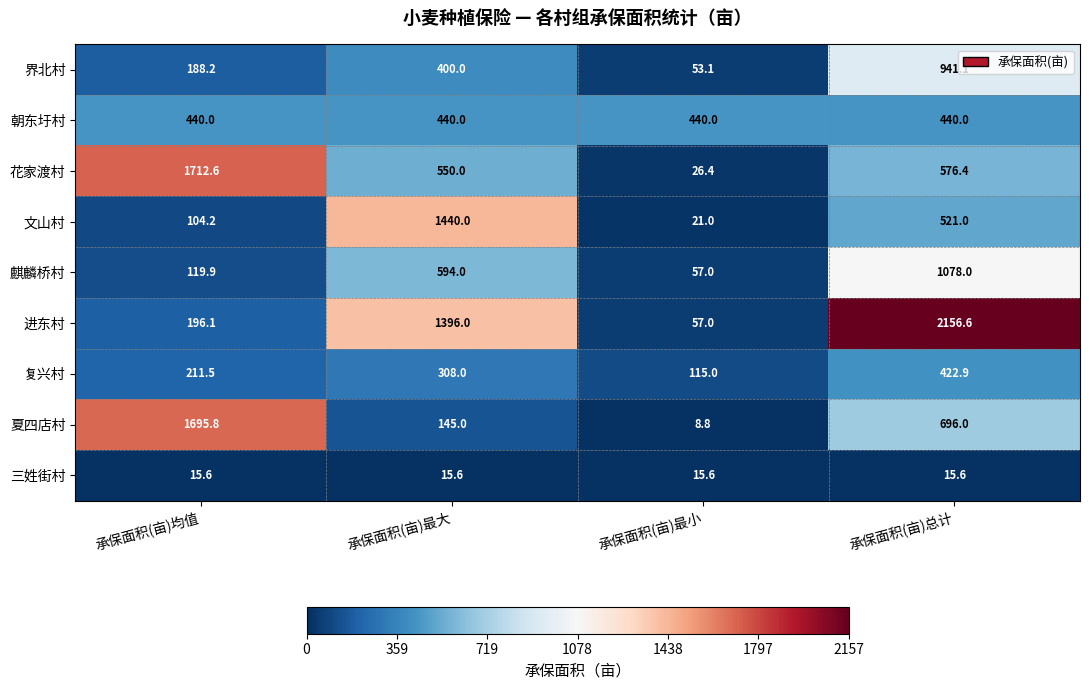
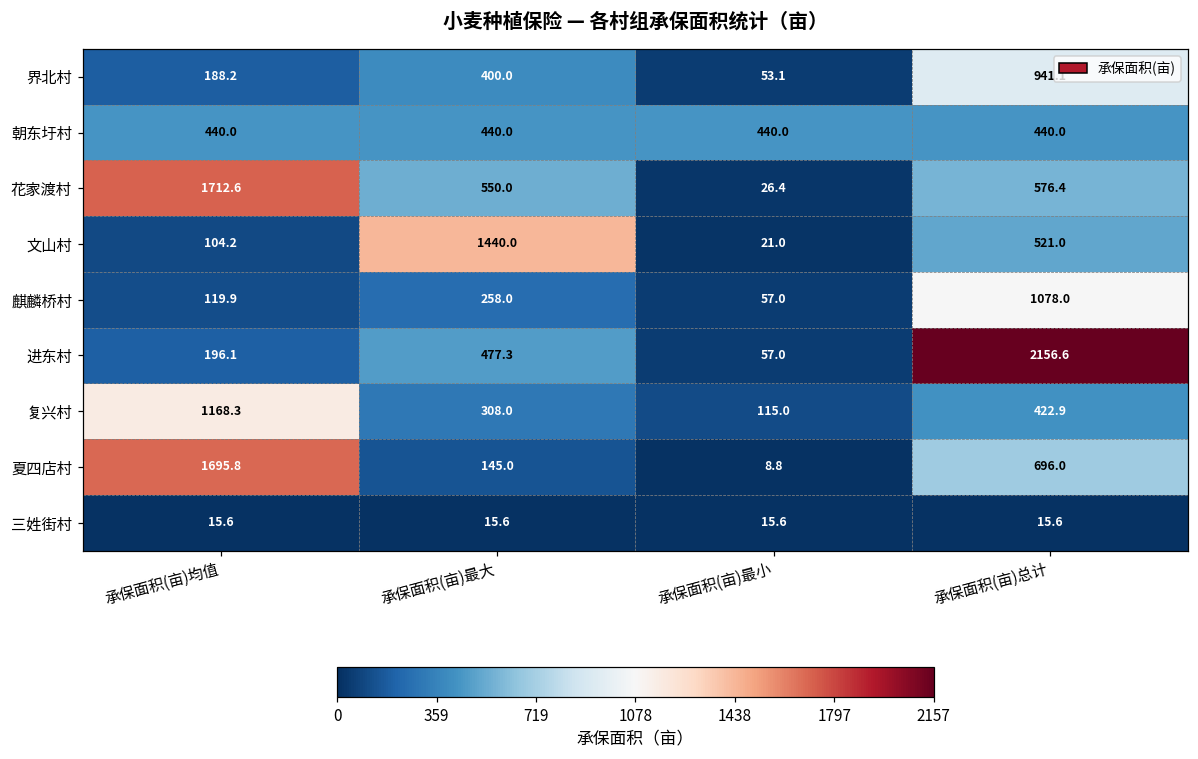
  {
    "界北村": {
      "承保面积(亩)均值": 188.2,
      "承保面积(亩)最大": 400.0,
      "承保面积(亩)最小": 53.1
    },
    "朝东圩村": {
      "承保面积(亩)均值": 440.0,
      "承保面积(亩)最大": 440.0,
      "承保面积(亩)最小": 440.0,
      "承保面积(亩)总计": 440.0
    },
    "花家渡村": {
      "承保面积(亩)均值": 1712.6,
      "承保面积(亩)最大": 550.0,
      "承保面积(亩)最小": 26.4,
      "承保面积(亩)总计": 576.4
    },
    "文山村": {
      "承保面积(亩)均值": 104.2,
      "承保面积(亩)最大": 1440.0,
      "承保面积(亩)最小": 21.0,
      "承保面积(亩)总计": 521.0
    },
    "麒麟桥村": {
      "承保面积(亩)均值": 119.9,
-     "承保面积(亩)最大": 594.0,
+     "承保面积(亩)最大": 258.0,
      "承保面积(亩)最小": 57.0,
      "承保面积(亩)总计": 1078.0
    },
    "进东村": {
      "承保面积(亩)均值": 196.1,
-     "承保面积(亩)最大": 1396.0,
+     "承保面积(亩)最大": 477.3,
      "承保面积(亩)最小": 57.0,
      "承保面积(亩)总计": 2156.6
    },
    "复兴村": {
-     "承保面积(亩)均值": 211.5,
+     "承保面积(亩)均值": 1168.3,
      "承保面积(亩)最大": 308.0,
      "承保面积(亩)最小": 115.0,
      "承保面积(亩)总计": 422.9
    },
    "夏四店村": {
      "承保面积(亩)均值": 1695.8,
      "承保面积(亩)最大": 145.0,
      "承保面积(亩)最小": 8.8,
      "承保面积(亩)总计": 696.0
    },
    "三姓街村": {
      "承保面积(亩)均值": 15.6,
      "承保面积(亩)最大": 15.6,
      "承保面积(亩)最小": 15.6,
      "承保面积(亩)总计": 15.6
    }
  }
